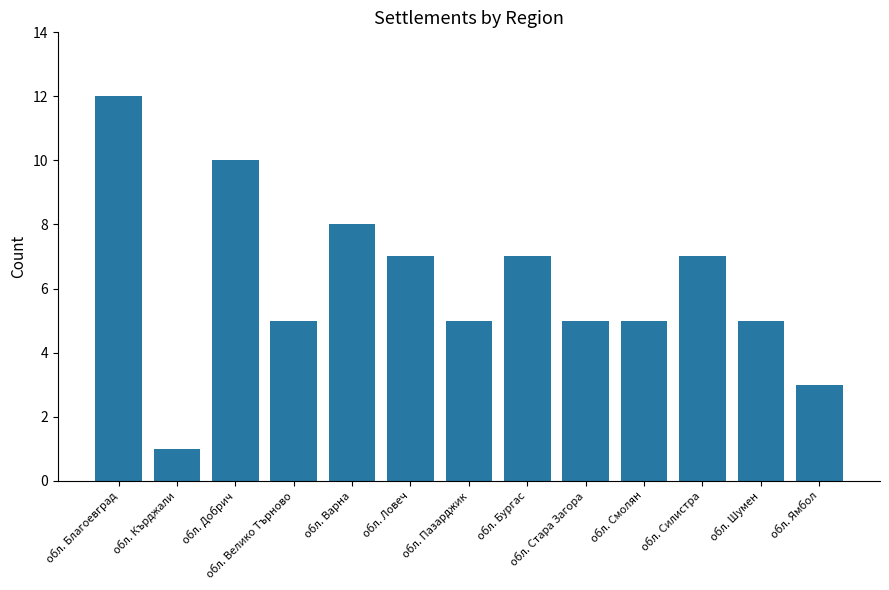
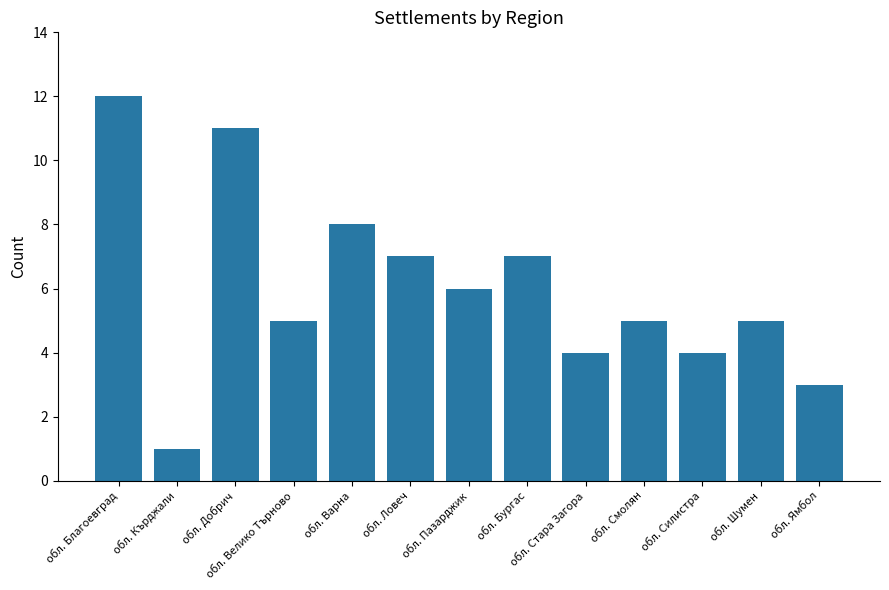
  {
    "обл. Благоевград": 12,
    "обл. Кърджали": 1,
-   "обл. Добрич": 10,
+   "обл. Добрич": 11,
    "обл. Велико Търново": 5,
    "обл. Варна": 8,
    "обл. Ловеч": 7,
-   "обл. Пазарджик": 5,
+   "обл. Пазарджик": 6,
    "обл. Бургас": 7,
-   "обл. Стара Загора": 5,
+   "обл. Стара Загора": 4,
    "обл. Смолян": 5,
-   "обл. Силистра": 7,
+   "обл. Силистра": 4,
    "обл. Шумен": 5,
    "обл. Ямбол": 3
  }
